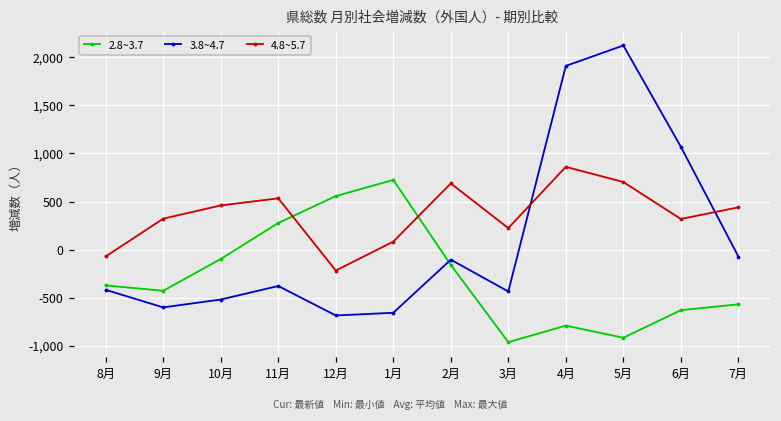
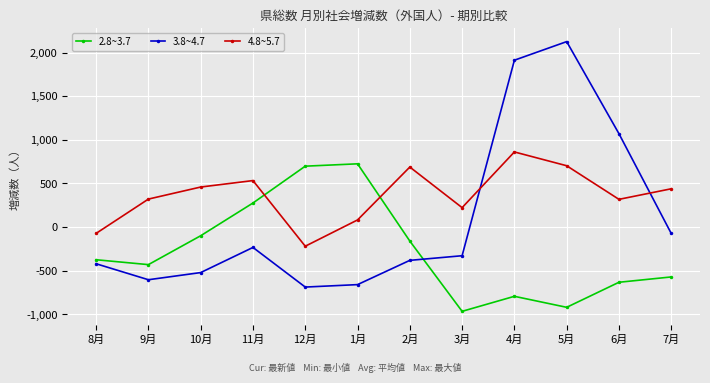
  {
    "2.8~3.7": {
      "8月": "-400",
      "9月": "-400",
      "10月": "-100",
      "11月": "300",
-     "12月": "600",
+     "12月": "700",
      "1月": "700",
      "2月": "-200",
      "3月": "-1,000",
      "4月": "-800",
      "5月": "-900",
      "6月": "-600",
      "7月": "-600"
    },
    "3.8~4.7": {
      "8月": "-400",
      "9月": "-600",
      "10月": "-500",
-     "11月": "-400",
+     "11月": "-200",
      "12月": "-700",
      "1月": "-700",
-     "2月": "-100",
-     "3月": "-400",
+     "2月": "-400",
+     "3月": "-300",
      "4月": "1,900",
      "5月": "2,100",
      "6月": "1,100",
      "7月": "-100"
    },
    "4.8~5.7": {
      "8月": "-100",
      "9月": "300",
      "10月": "500",
      "11月": "500",
      "12月": "-200",
      "1月": "100",
      "2月": "700",
      "3月": "200",
      "4月": "900",
      "5月": "700",
      "6月": "300",
      "7月": "400"
    }
  }
